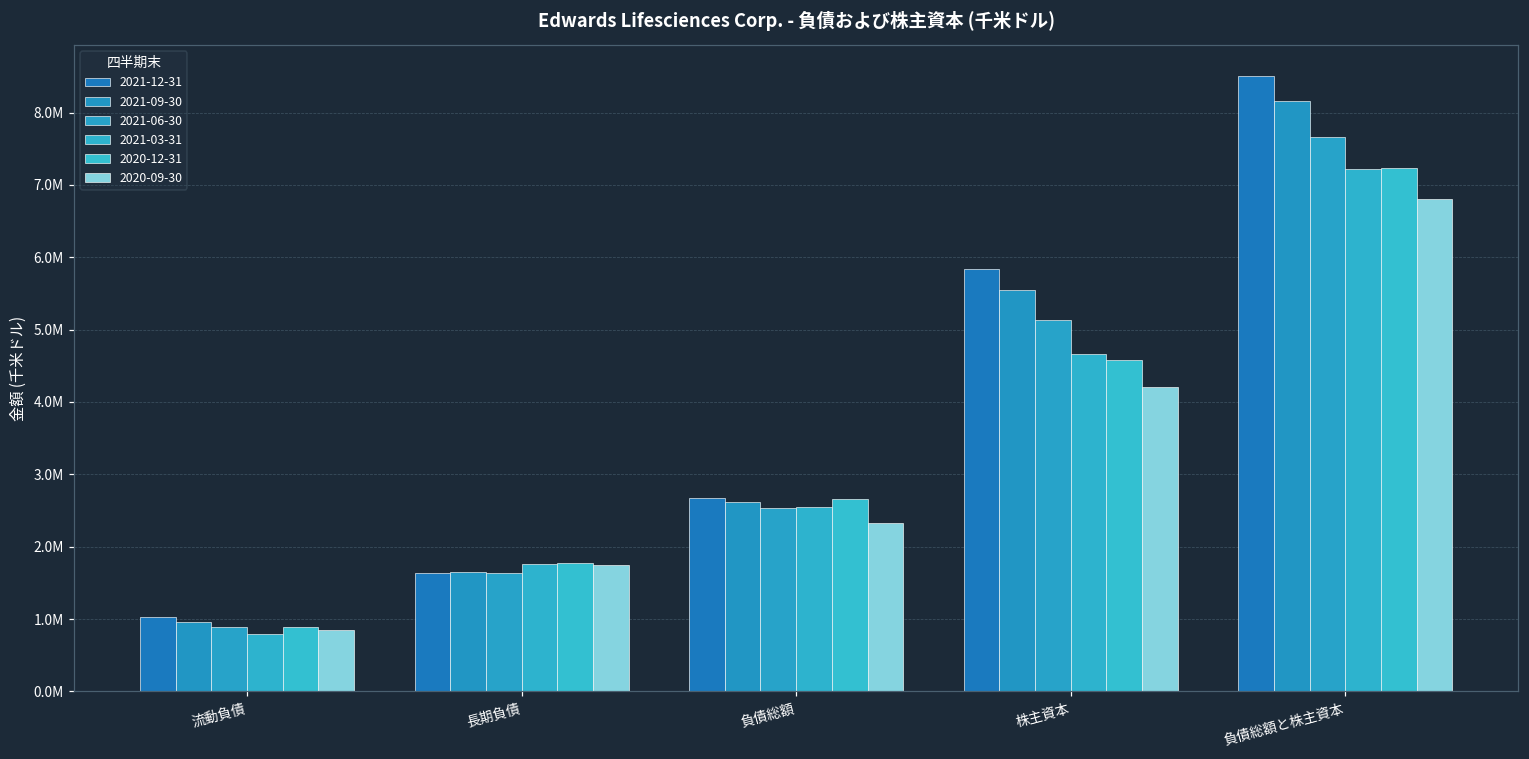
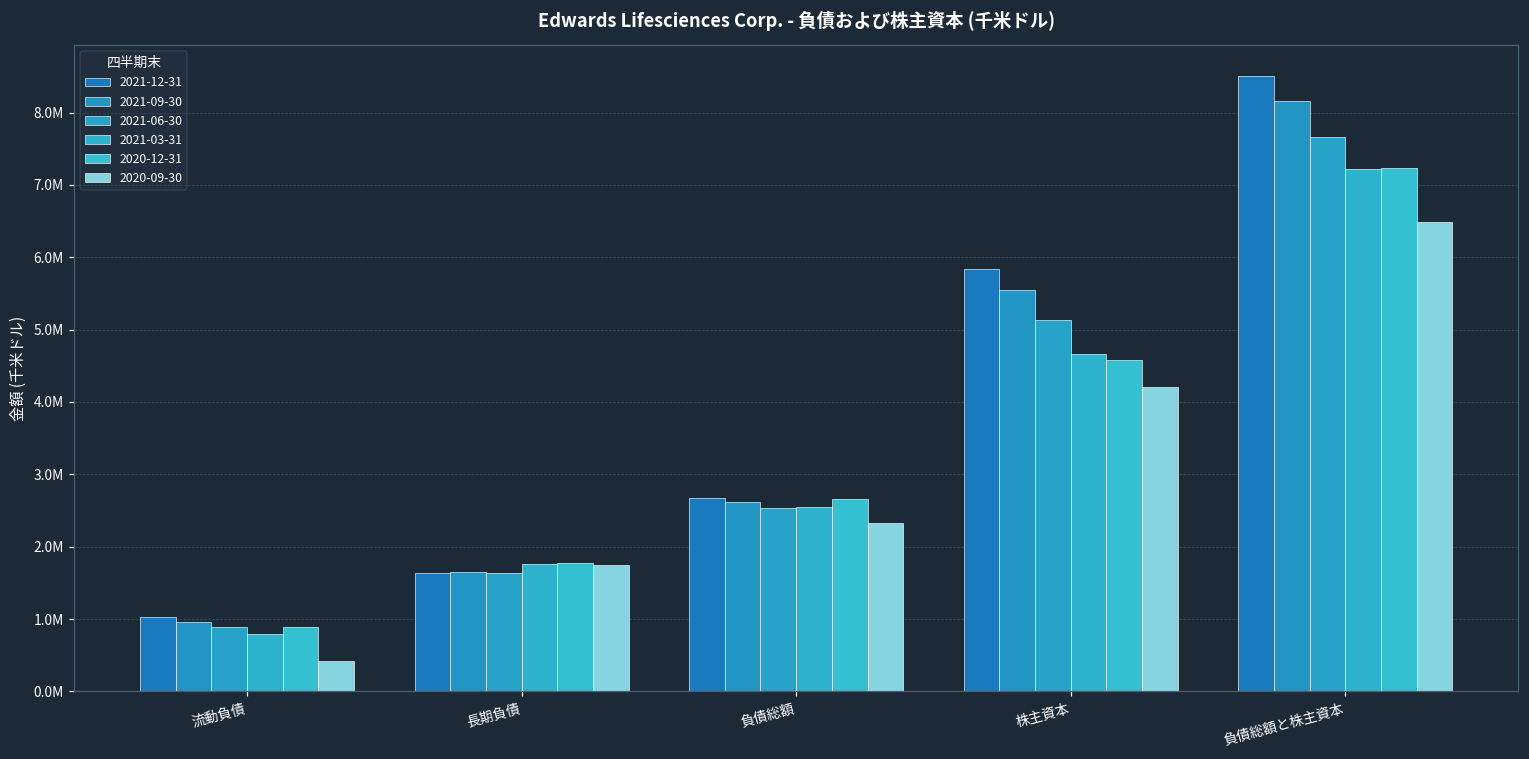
  {
    "2020-09-30": {
-     "流動負債": 800000,
+     "流動負債": 400000,
      "長期負債": 1700000,
      "負債総額": 2300000,
      "株主資本": 4200000,
-     "負債総額と株主資本": 6800000
+     "負債総額と株主資本": 6500000
    }
  }
